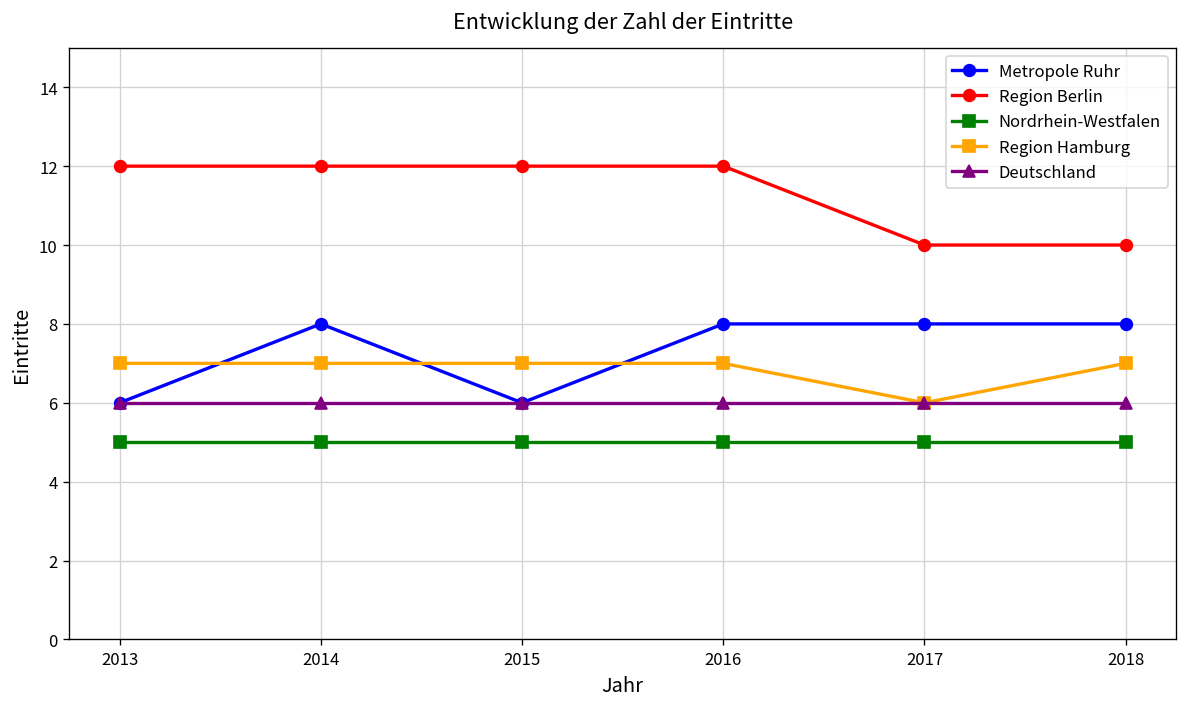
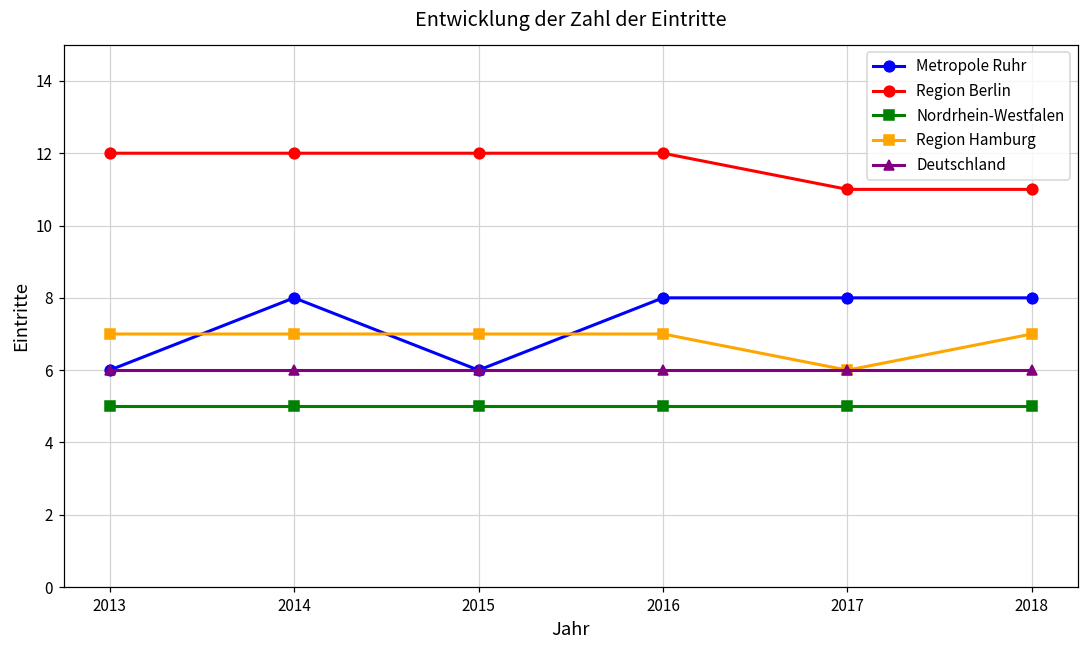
  {
    "Metropole Ruhr": {
      "2014": 8,
      "2016": 8,
      "2017": 8,
      "2018": 8
    },
    "Region Berlin": {
      "2013": 12,
      "2014": 12,
      "2015": 12,
      "2016": 12,
-     "2017": 10,
-     "2018": 10
+     "2017": 11,
+     "2018": 11
    },
    "Nordrhein-Westfalen": {
      "2013": 5,
      "2014": 5,
      "2015": 5,
      "2016": 5,
      "2017": 5,
      "2018": 5
    },
    "Region Hamburg": {
      "2013": 7,
      "2014": 7,
      "2015": 7,
      "2016": 7,
      "2018": 7
    },
    "Deutschland": {
      "2014": 6,
      "2016": 6,
      "2018": 6
    }
  }
